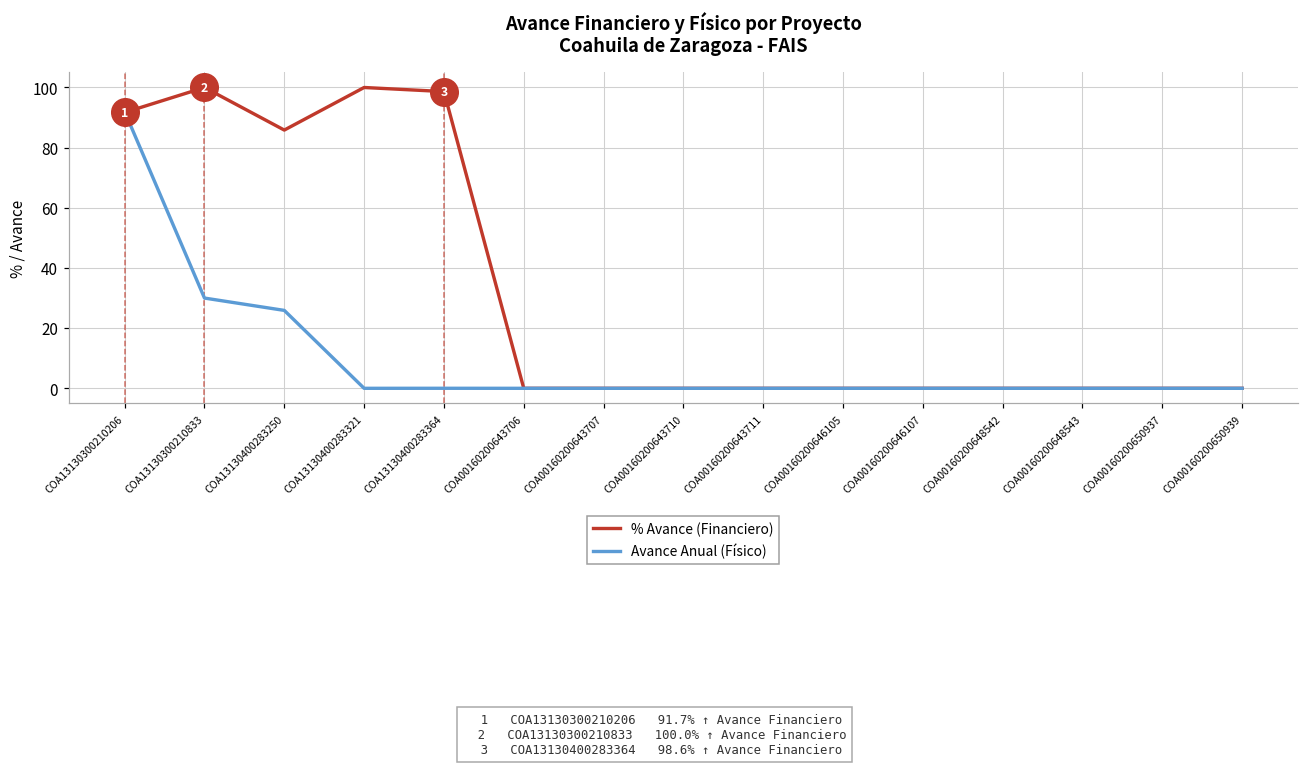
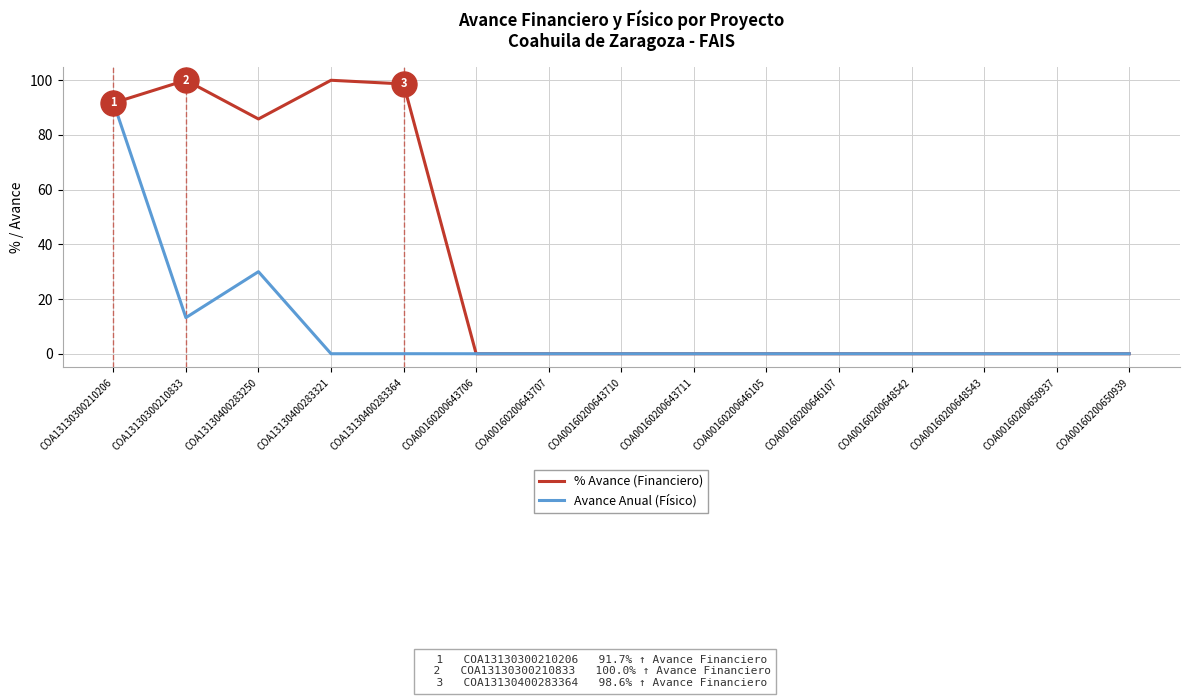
  {
    "Avance Anual (Físico)": {
-     "COA13130300210833": 30,
-     "COA13130400283250": 26,
+     "COA13130300210833": 13,
+     "COA13130400283250": 30,
      "COA13130400283321": 0,
      "COA13130400283364": 0
    }
  }
